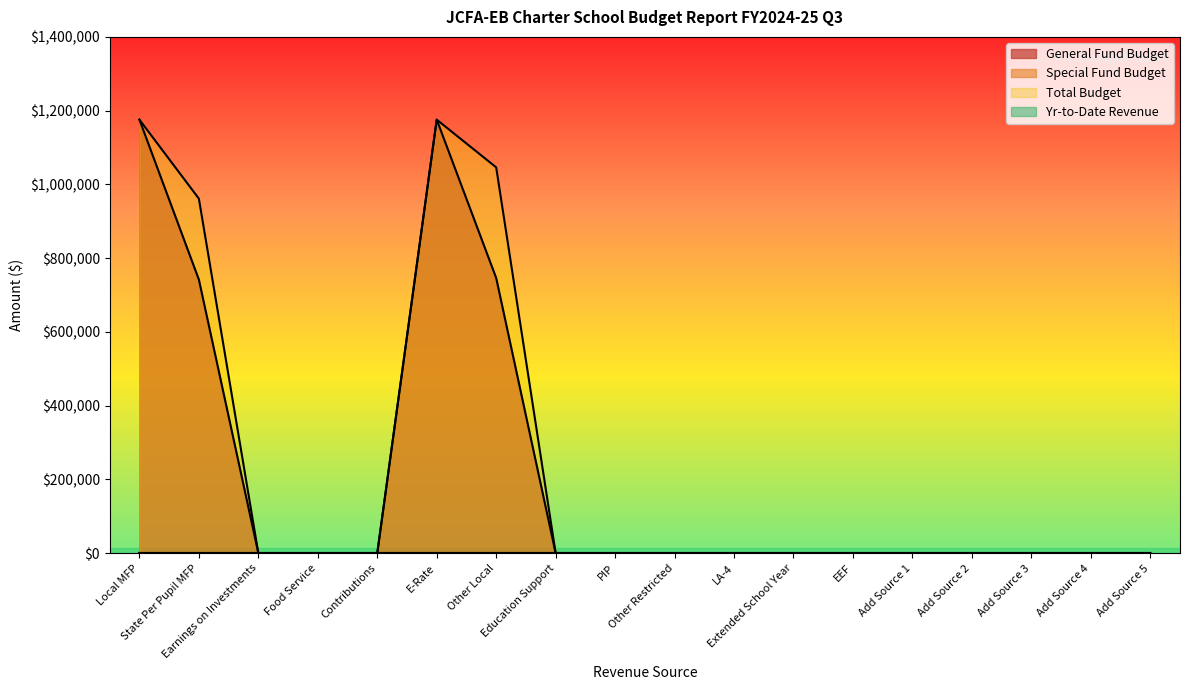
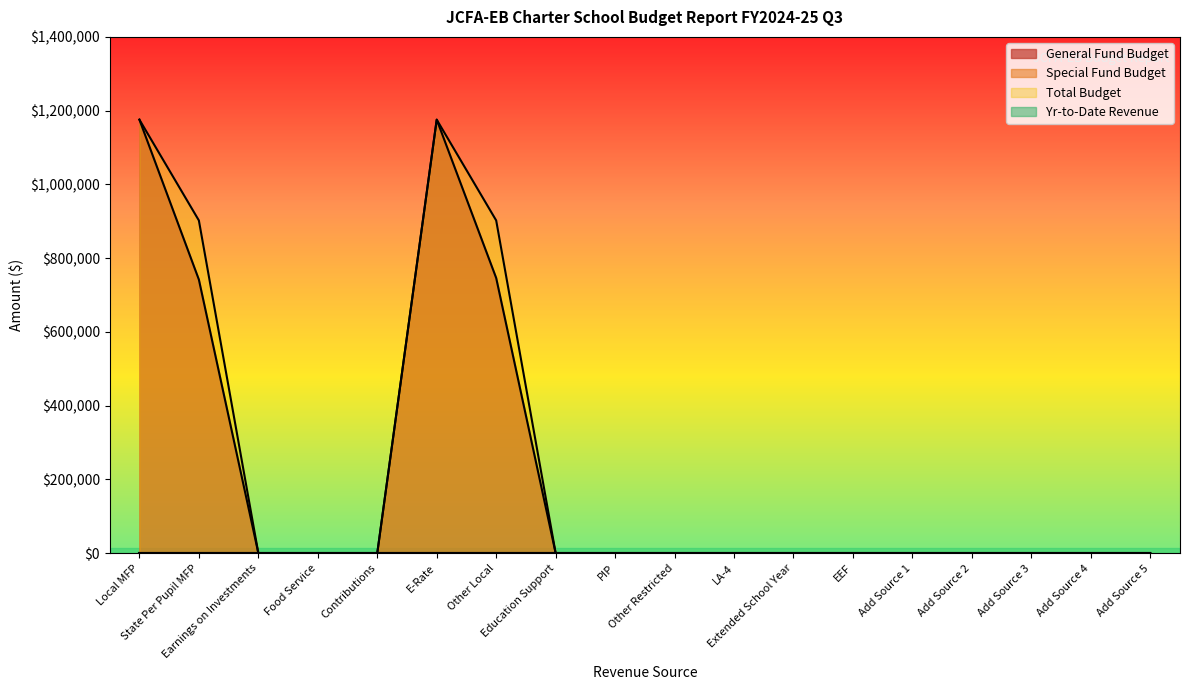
  {
    "General Fund Budget": {
      "State Per Pupil MFP": "$740,000",
      "Other Local": "$750,000"
    },
    "Total Budget": {
-     "State Per Pupil MFP": "$960,000",
-     "Other Local": "$1,050,000"
+     "State Per Pupil MFP": "$900,000",
+     "Other Local": "$900,000"
    }
  }
